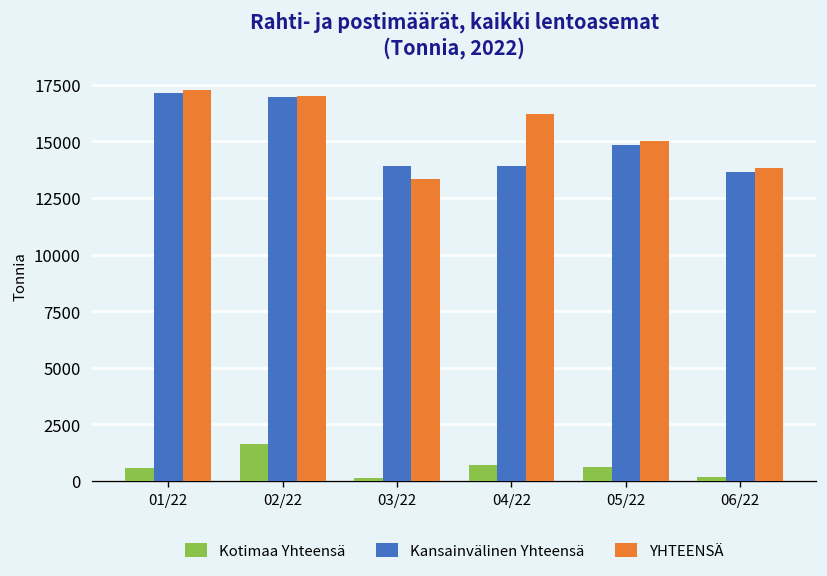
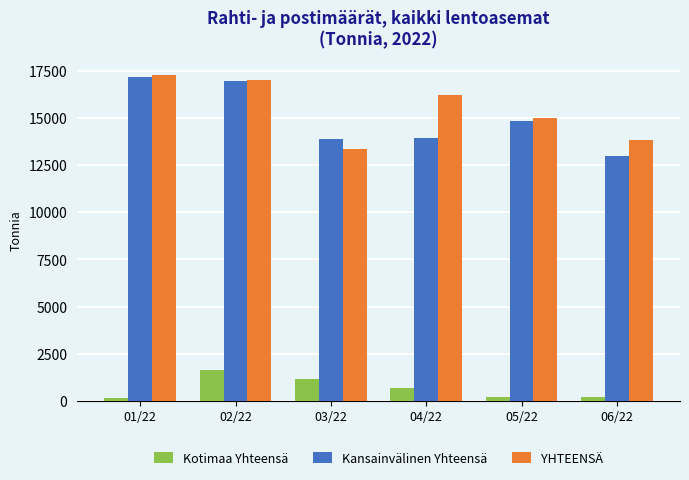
  {
    "Kotimaa Yhteensä": {
-     "01/22": 600,
+     "01/22": 100,
      "02/22": 1700,
-     "03/22": 200,
+     "03/22": 1200,
      "04/22": 700,
-     "05/22": 600,
+     "05/22": 200,
      "06/22": 200
    },
    "Kansainvälinen Yhteensä": {
      "01/22": 17100,
      "02/22": 17000,
      "03/22": 13900,
      "04/22": 13900,
      "05/22": 14800,
-     "06/22": 13700
+     "06/22": 13000
    },
    "YHTEENSÄ": {
      "01/22": 17300,
      "02/22": 17000,
      "03/22": 13300,
      "04/22": 16200,
      "05/22": 15000,
      "06/22": 13800
    }
  }
